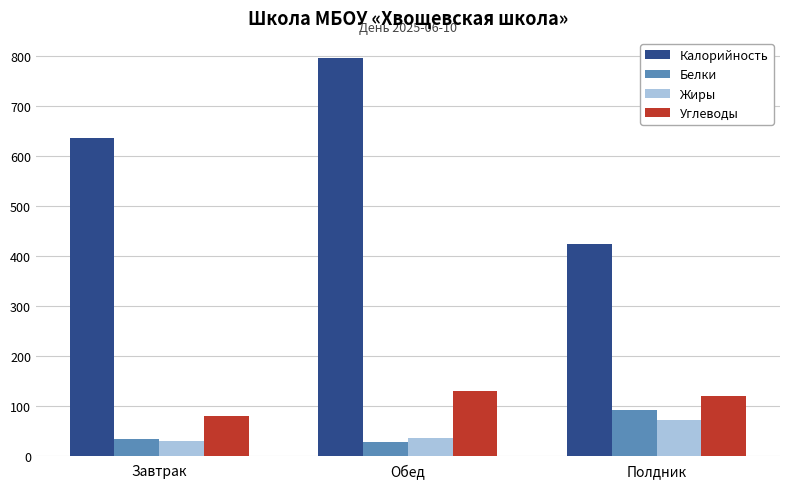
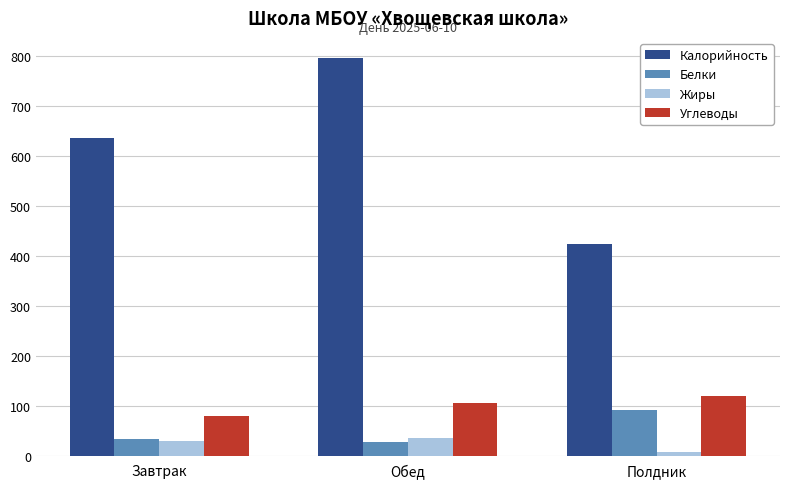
  {
    "Калорийность": {
      "Завтрак": 640,
      "Обед": 800,
      "Полдник": 420
    },
    "Белки": {
      "Завтрак": 30,
      "Обед": 30,
      "Полдник": 90
    },
    "Жиры": {
      "Завтрак": 30,
      "Обед": 30,
-     "Полдник": 70
+     "Полдник": 10
    },
    "Углеводы": {
      "Завтрак": 80,
-     "Обед": 130,
+     "Обед": 110,
      "Полдник": 120
    }
  }
